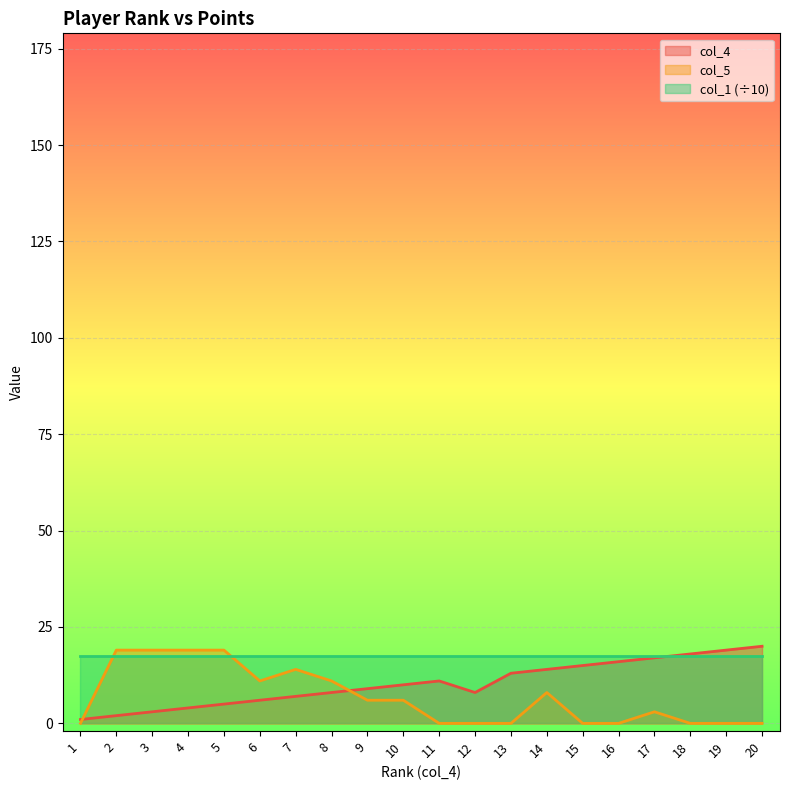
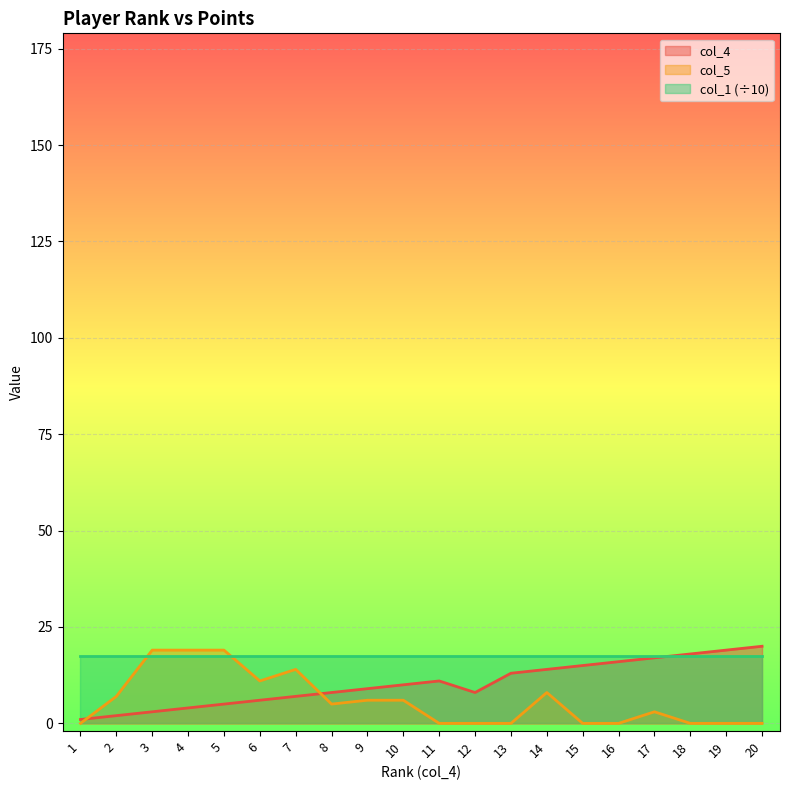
  {
    "col_4": {
      "1": 1,
      "2": 2,
      "3": 3,
      "4": 4,
      "5": 5,
      "6": 6,
      "7": 7,
      "8": 8,
      "9": 9,
      "10": 10,
      "11": 11,
      "12": 8,
      "13": 13,
      "14": 14,
      "15": 15,
      "16": 16,
      "19": 19,
      "20": 20
    },
    "col_5": {
      "1": 0,
-     "2": 19,
+     "2": 7,
      "3": 19,
      "4": 19,
      "5": 19,
      "6": 11,
      "7": 14,
-     "8": 11,
+     "8": 5,
      "9": 6,
      "10": 6,
      "11": 0,
      "12": 0,
      "13": 0,
      "14": 8,
      "15": 0,
      "16": 0,
      "17": 3,
      "18": 0,
      "19": 0,
      "20": 0
    },
    "col_1 (÷10)": {
      "1": 17,
      "2": 17,
      "3": 17,
      "4": 17,
      "5": 17,
      "6": 17,
      "7": 17,
      "8": 17,
      "9": 17,
      "10": 17,
      "11": 17,
      "12": 17,
      "13": 17,
      "14": 17,
      "15": 17,
      "16": 17,
      "19": 17,
      "20": 17
    }
  }
